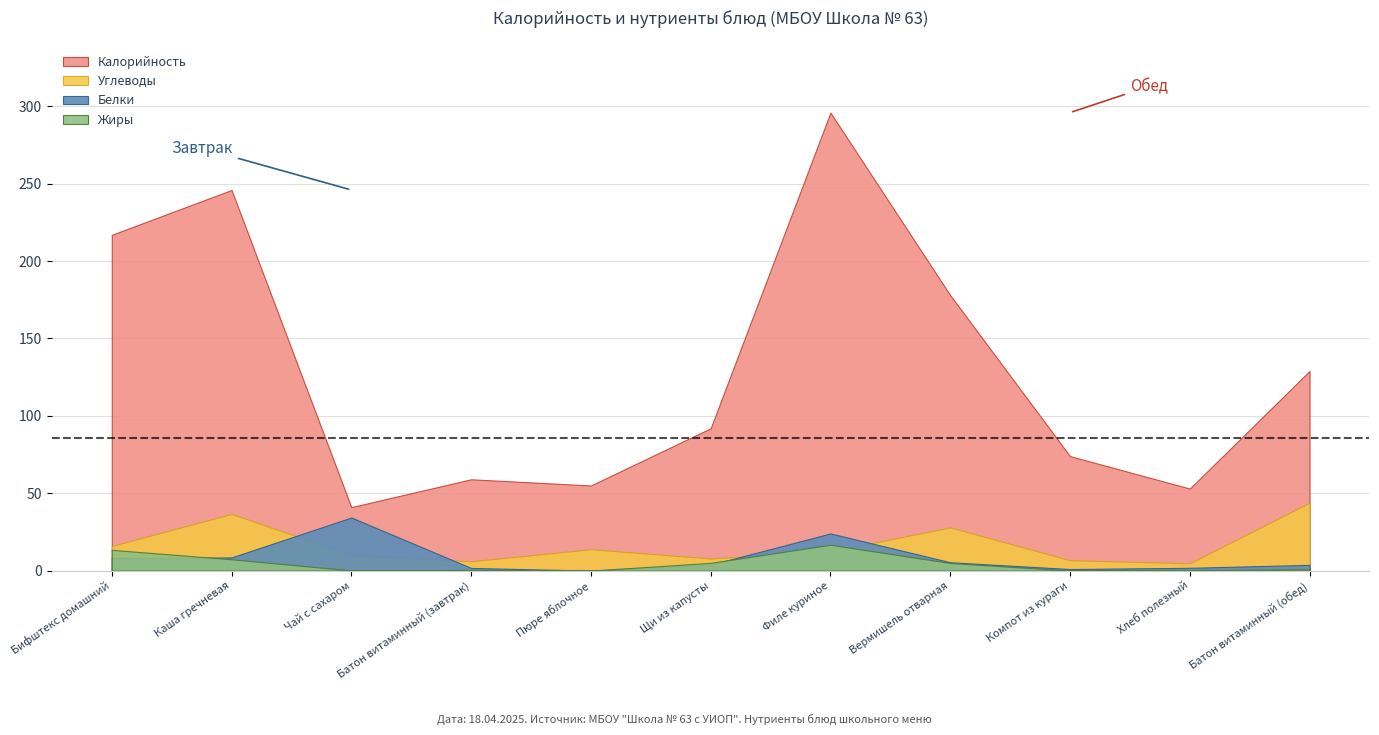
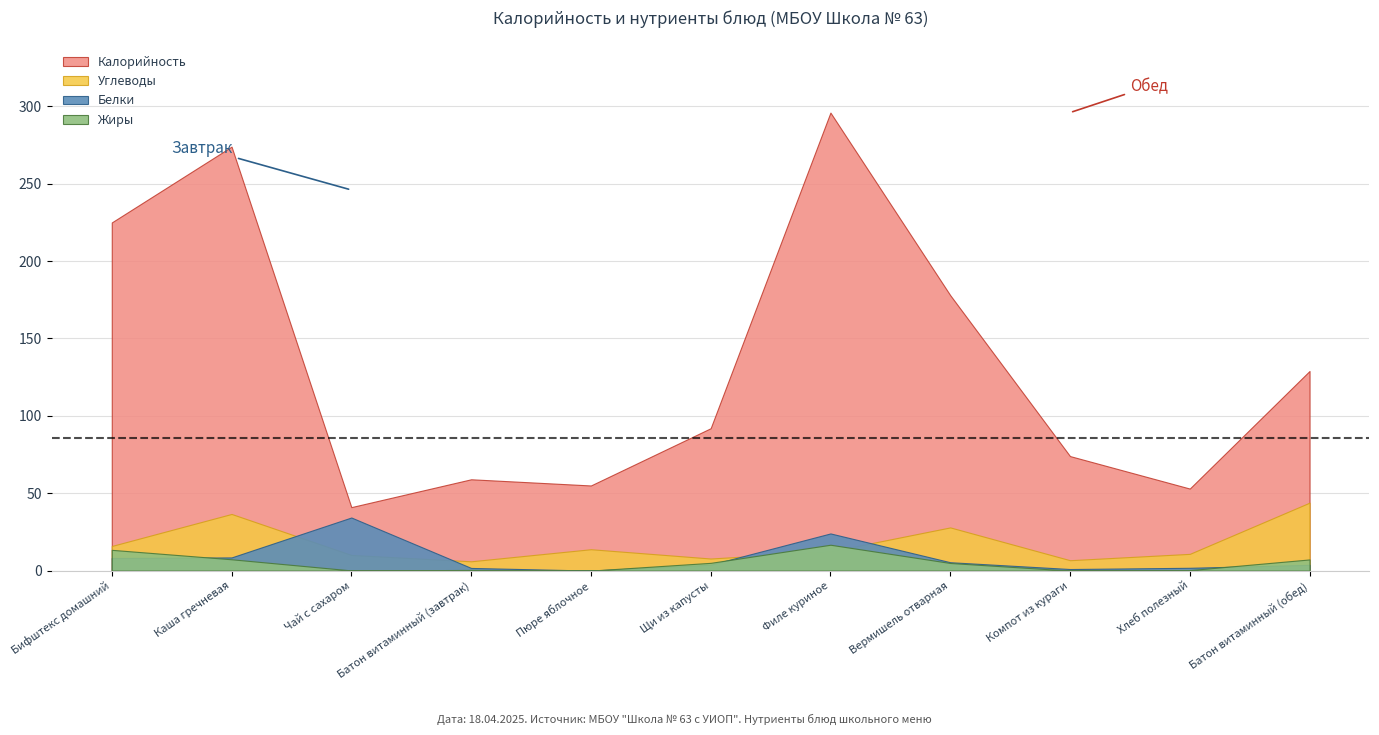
  {
    "Калорийность": {
-     "Бифштекс домашний": 217,
-     "Каша гречневая": 246,
+     "Бифштекс домашний": 225,
+     "Каша гречневая": 274,
      "Чай с сахаром": 41,
      "Батон витаминный (завтрак)": 59,
      "Пюре яблочное": 55,
      "Щи из капусты": 92,
      "Филе куриное": 296,
      "Вермишель отварная": 178,
      "Компот из кураги": 74,
      "Хлеб полезный": 53,
      "Батон витаминный (обед)": 129
    },
    "Углеводы": {
      "Бифштекс домашний": 16,
      "Каша гречневая": 37,
      "Чай с сахаром": 10,
      "Батон витаминный (завтрак)": 6,
      "Пюре яблочное": 14,
      "Щи из капусты": 8,
      "Филе куриное": 12,
      "Вермишель отварная": 28,
      "Компот из кураги": 7,
-     "Хлеб полезный": 5,
+     "Хлеб полезный": 11,
      "Батон витаминный (обед)": 44
    },
    "Белки": {
      "Бифштекс домашний": 8,
      "Чай с сахаром": 34,
      "Филе куриное": 24,
      "Батон витаминный (обед)": 4
    },
    "Жиры": {
      "Бифштекс домашний": 13,
      "Филе куриное": 17,
-     "Батон витаминный (обед)": 1
+     "Батон витаминный (обед)": 7
    }
  }
